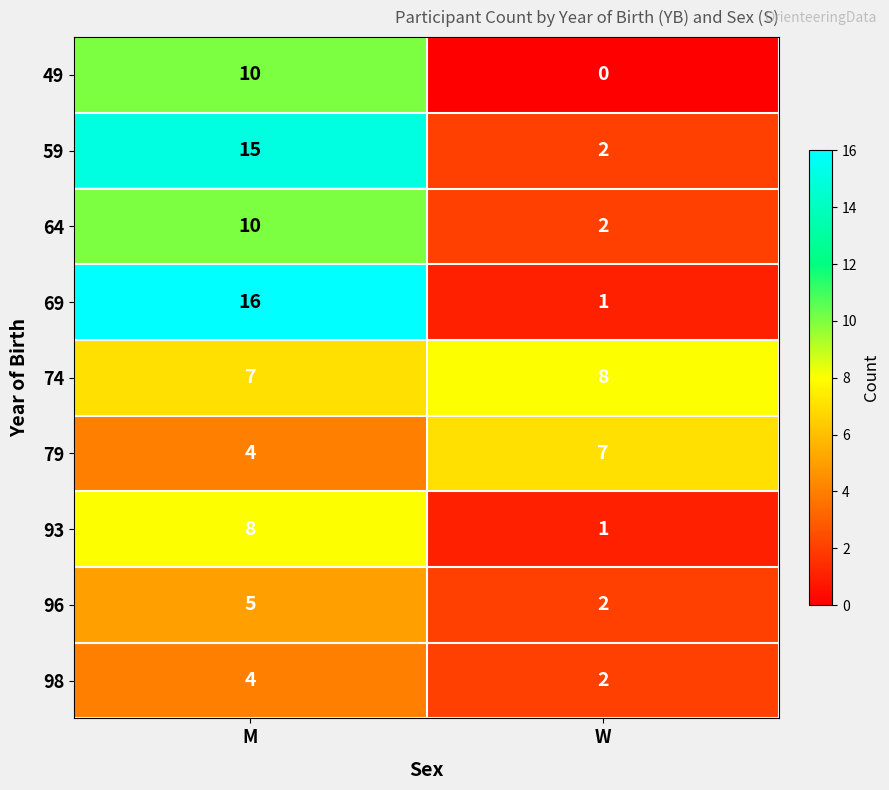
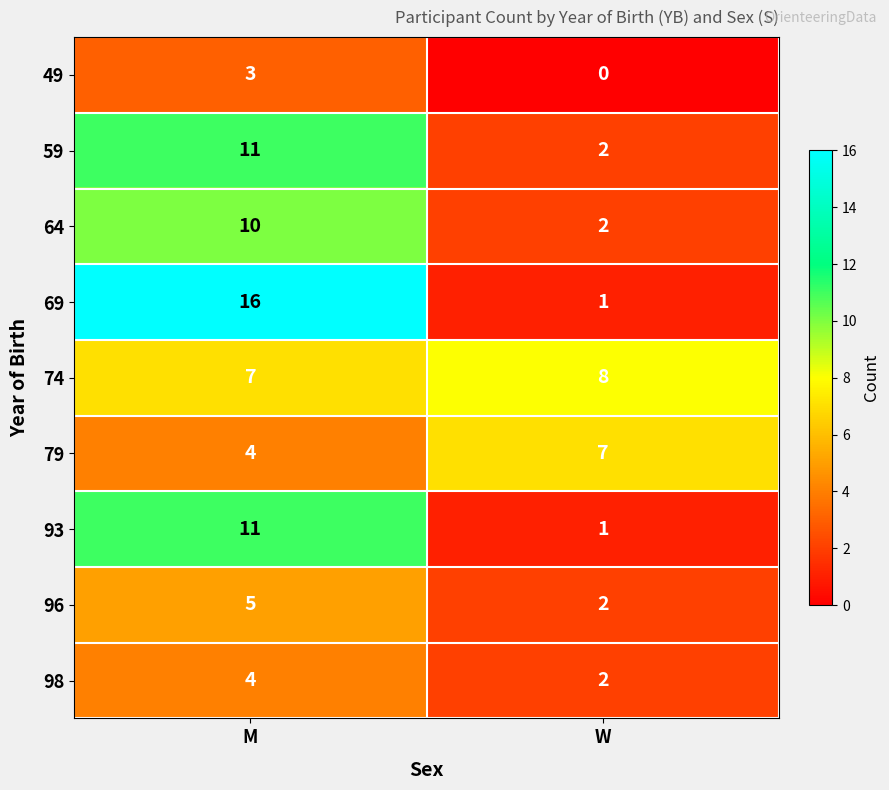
  {
    "49": {
-     "M": 10,
+     "M": 3,
      "W": 0
    },
    "59": {
-     "M": 15,
+     "M": 11,
      "W": 2
    },
    "64": {
      "M": 10,
      "W": 2
    },
    "69": {
      "M": 16,
      "W": 1
    },
    "74": {
      "M": 7,
      "W": 8
    },
    "79": {
      "M": 4,
      "W": 7
    },
    "93": {
-     "M": 8,
+     "M": 11,
      "W": 1
    },
    "96": {
      "M": 5,
      "W": 2
    },
    "98": {
      "M": 4,
      "W": 2
    }
  }
